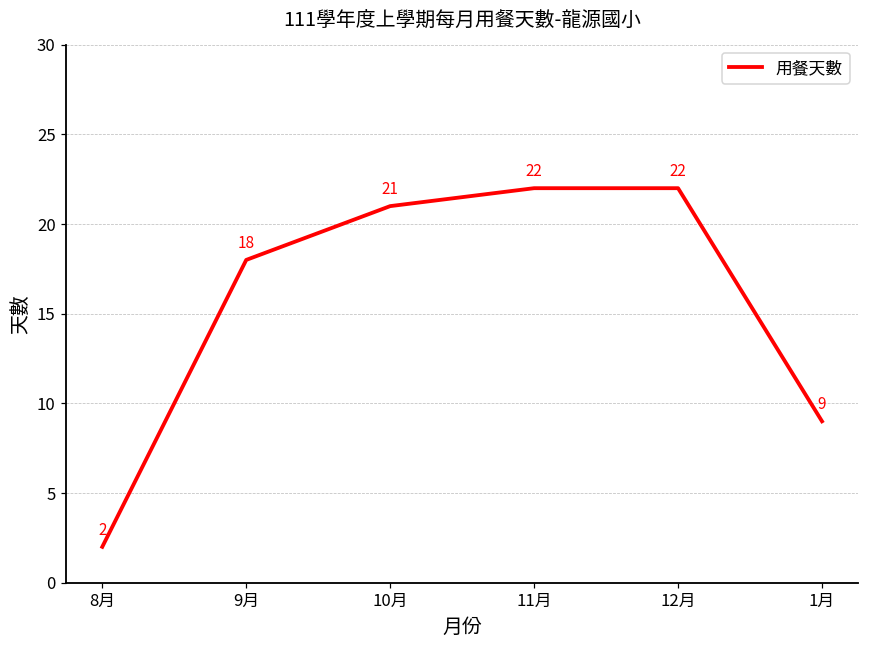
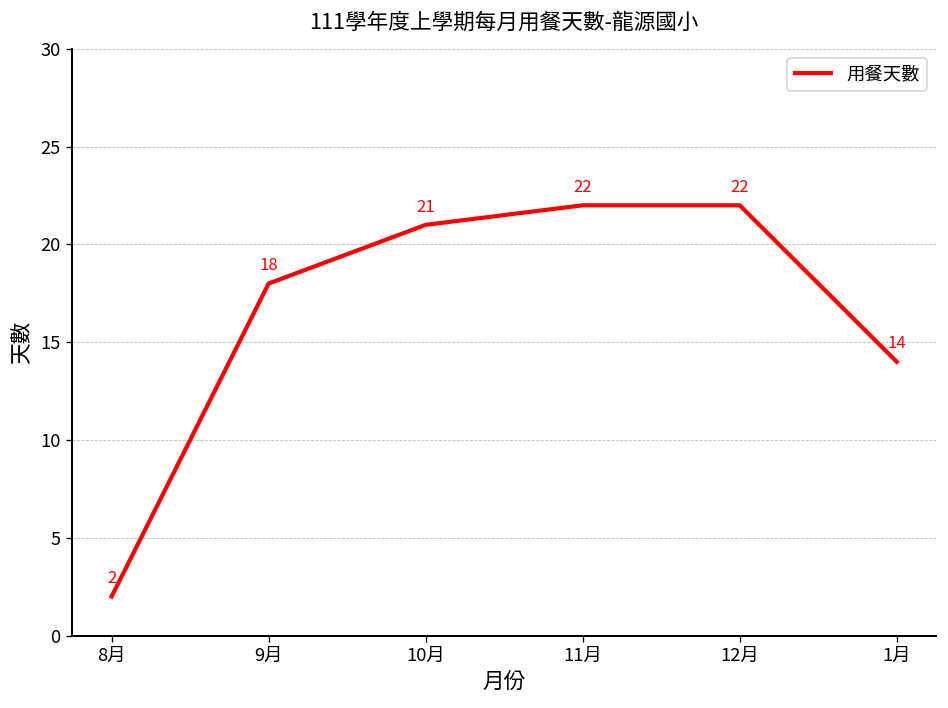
  {
    "8月": 2,
    "9月": 18,
    "10月": 21,
    "11月": 22,
    "12月": 22,
-   "1月": 9
+   "1月": 14
  }
